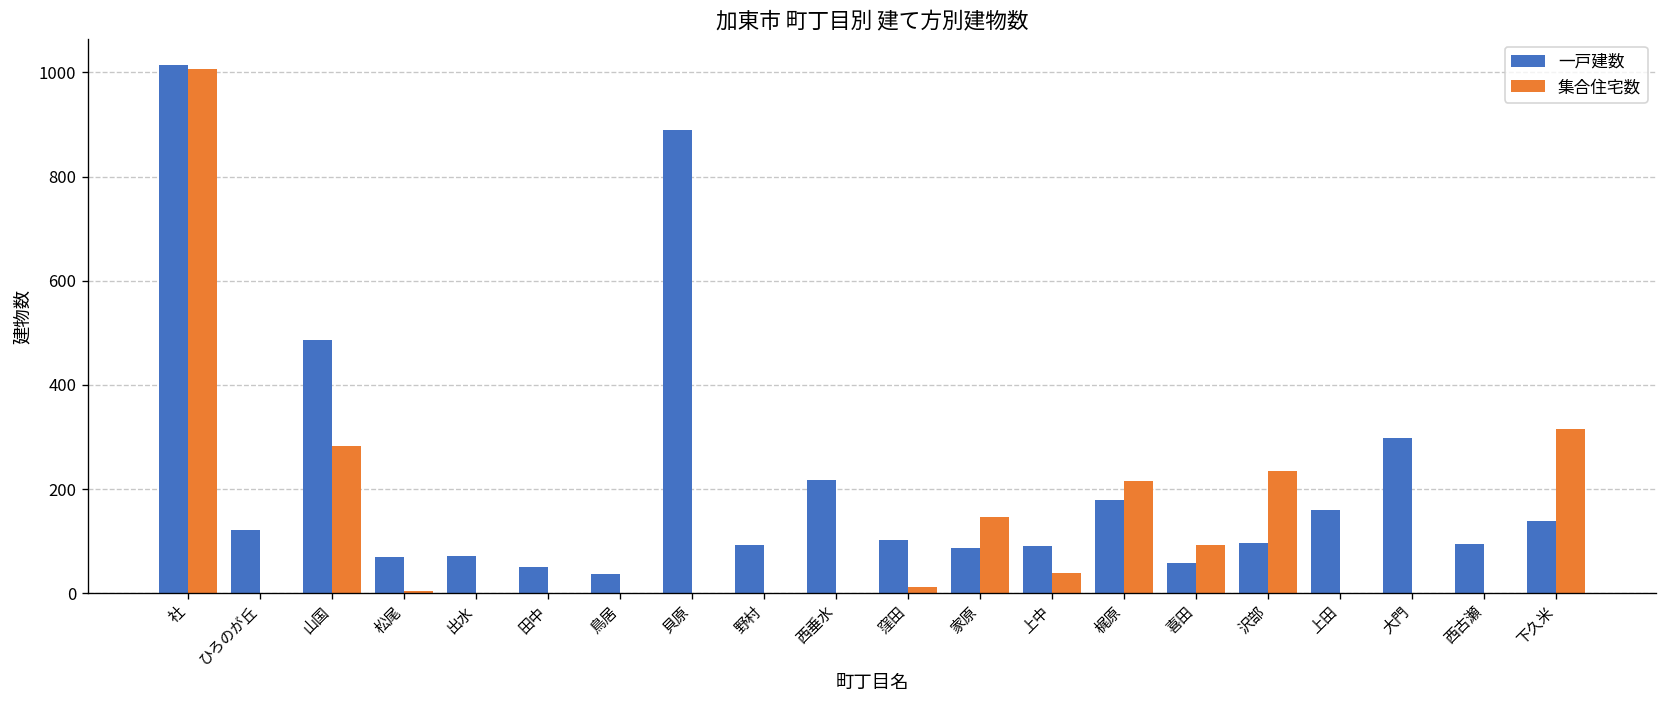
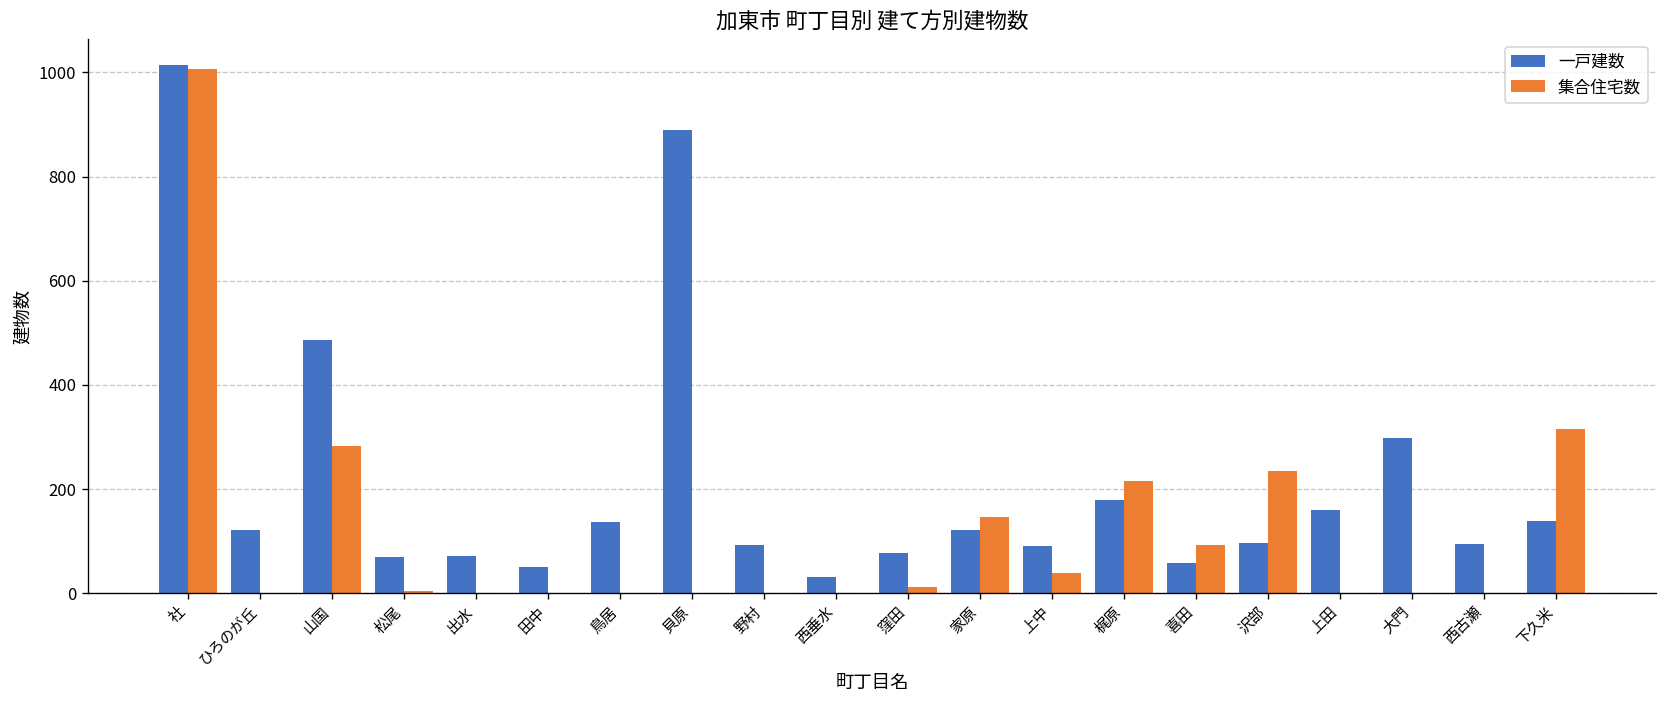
  {
    "一戸建数": {
      "社": 1010,
      "ひろのが丘": 120,
      "山国": 490,
      "松尾": 70,
      "出水": 70,
      "田中": 50,
-     "鳥居": 40,
+     "鳥居": 140,
      "貝原": 890,
      "野村": 90,
-     "西垂水": 220,
-     "窪田": 100,
-     "家原": 90,
+     "西垂水": 30,
+     "窪田": 80,
+     "家原": 120,
      "上中": 90,
      "梶原": 180,
      "喜田": 60,
      "沢部": 100,
      "上田": 160,
      "大門": 300,
      "西古瀬": 90,
      "下久米": 140
    },
    "集合住宅数": {
      "社": 1010,
      "ひろのが丘": 0,
      "山国": 280,
      "出水": 0,
      "田中": 0,
      "鳥居": 0,
      "貝原": 0,
      "野村": 0,
      "西垂水": 0,
      "窪田": 10,
      "家原": 150,
      "上中": 40,
      "梶原": 220,
      "喜田": 90,
      "沢部": 240,
      "上田": 0,
      "大門": 0,
      "西古瀬": 0,
      "下久米": 320
    }
  }
